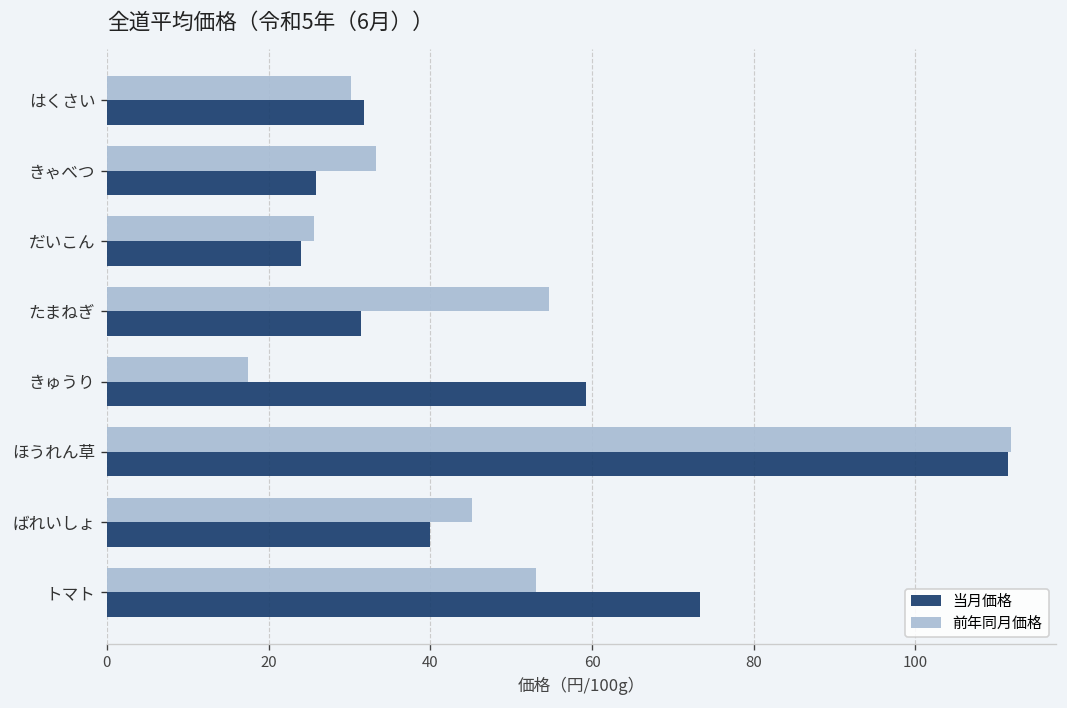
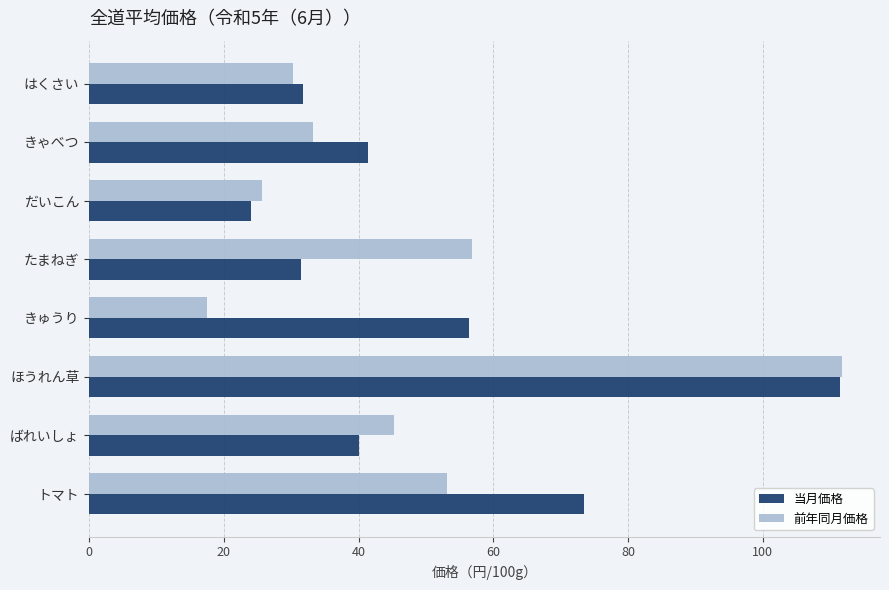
  {
    "当月価格": {
      "はくさい": 32,
-     "きゃべつ": 26,
+     "きゃべつ": 41,
      "だいこん": 24,
      "たまねぎ": 31,
-     "きゅうり": 59,
+     "きゅうり": 56,
      "ほうれん草": 112,
      "ばれいしょ": 40,
      "トマト": 73
    },
    "前年同月価格": {
      "はくさい": 30,
      "きゃべつ": 33,
      "だいこん": 26,
-     "たまねぎ": 55,
+     "たまねぎ": 57,
      "きゅうり": 18,
      "ほうれん草": 112,
      "ばれいしょ": 45,
      "トマト": 53
    }
  }
